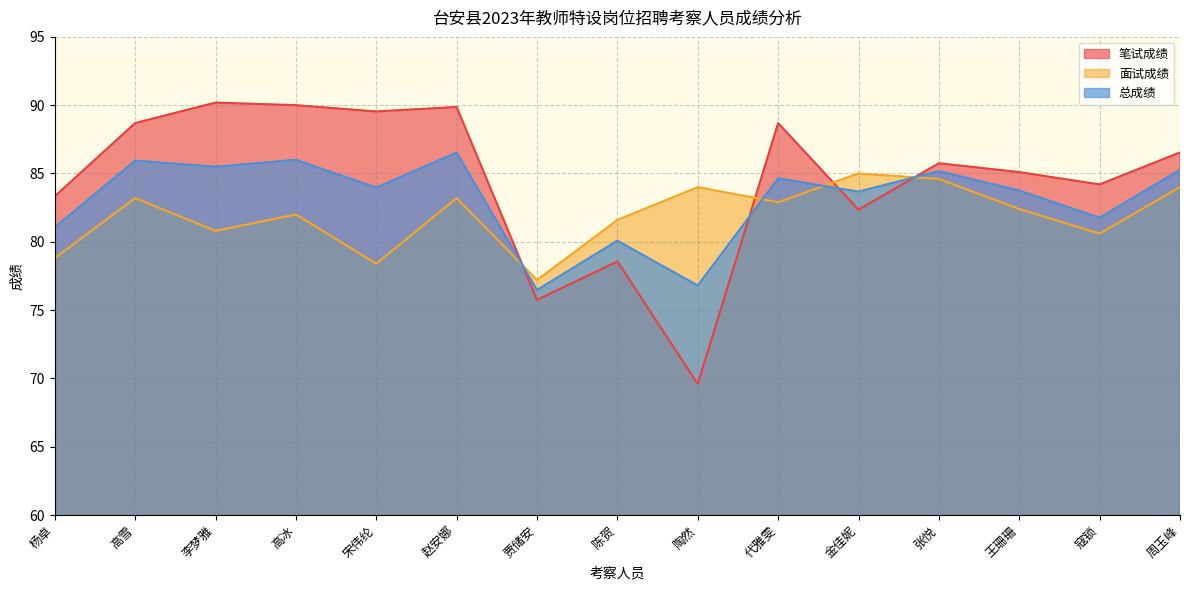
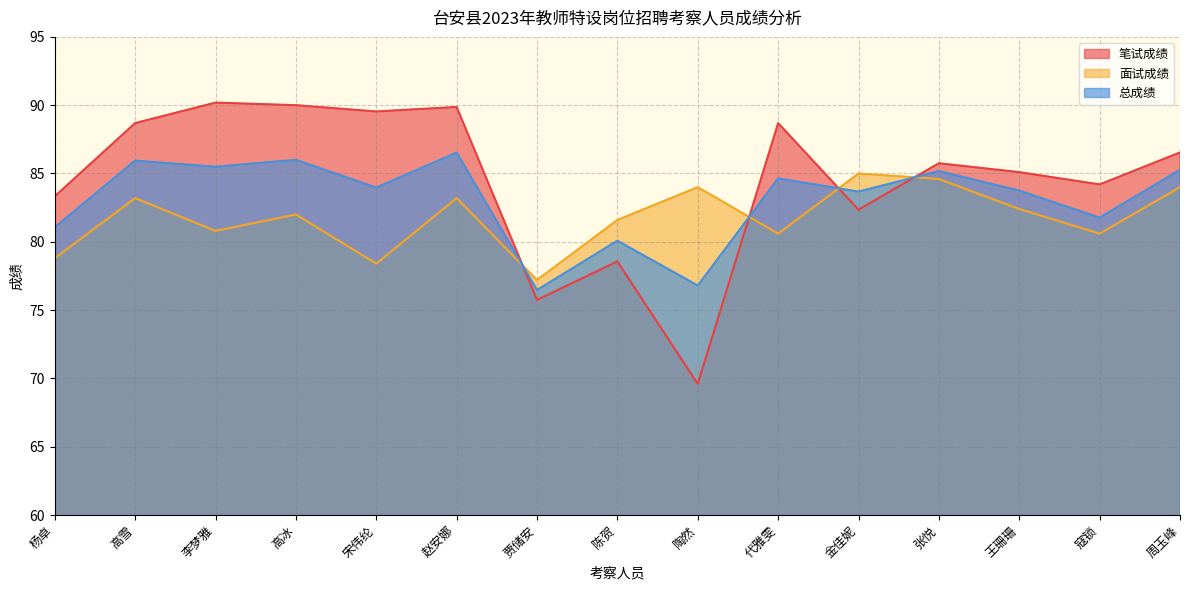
  {
    "笔试成绩": {
      "杨卓": 83.3,
      "高雪": 88.7,
      "李梦雅": 90.2,
      "高冰": 90.0,
      "宋伟纶": 89.5,
      "赵安娜": 89.9,
      "贾储安": 75.8,
      "陈贺": 78.6,
      "陶然": 69.6,
      "代雅雯": 88.7,
      "金佳妮": 82.4,
      "张悦": 85.8,
      "王珊珊": 85.1,
      "寇锁": 84.2,
      "周玉峰": 86.5
    },
    "面试成绩": {
      "杨卓": 78.8,
      "高雪": 83.2,
      "李梦雅": 80.8,
      "高冰": 82.0,
      "宋伟纶": 78.4,
      "赵安娜": 83.2,
      "贾储安": 77.2,
      "陈贺": 81.6,
      "陶然": 84.0,
-     "代雅雯": 82.9,
+     "代雅雯": 80.6,
      "金佳妮": 85.0,
      "张悦": 84.6,
      "王珊珊": 82.4,
      "寇锁": 80.6,
      "周玉峰": 84.0
    },
    "总成绩": {
      "杨卓": 81.1,
      "高雪": 85.9,
      "李梦雅": 85.5,
      "高冰": 86.0,
      "宋伟纶": 84.0,
      "赵安娜": 86.5,
      "贾储安": 76.5,
      "陈贺": 80.1,
      "陶然": 76.8,
      "代雅雯": 84.6,
      "金佳妮": 83.7,
      "张悦": 85.2,
      "王珊珊": 83.8,
      "寇锁": 81.8,
      "周玉峰": 85.3
    }
  }
